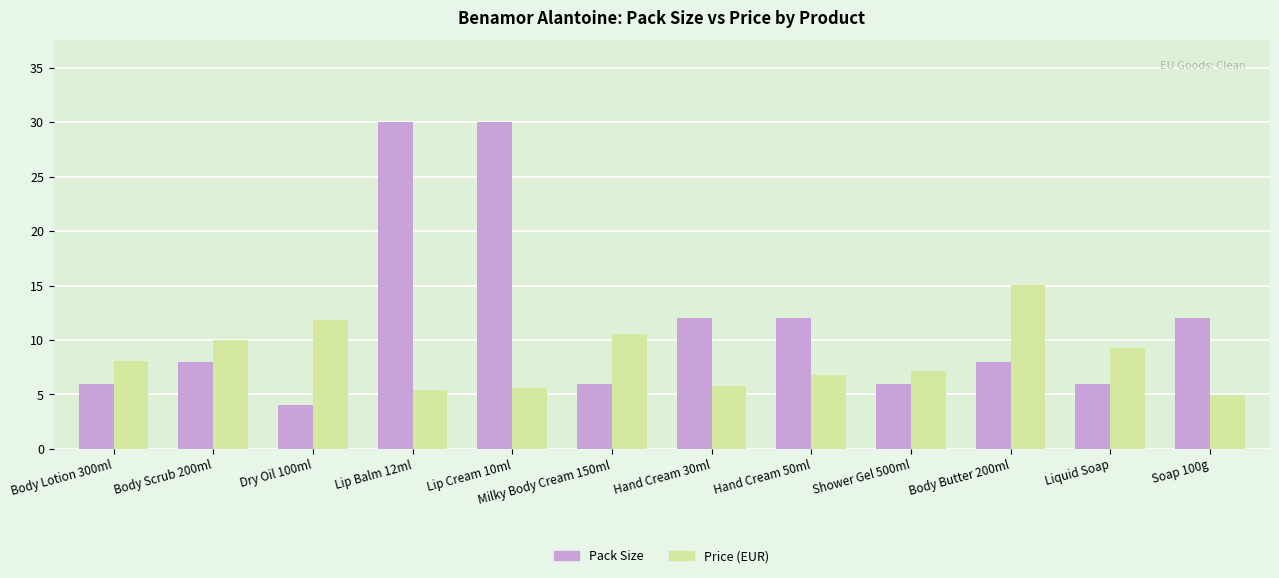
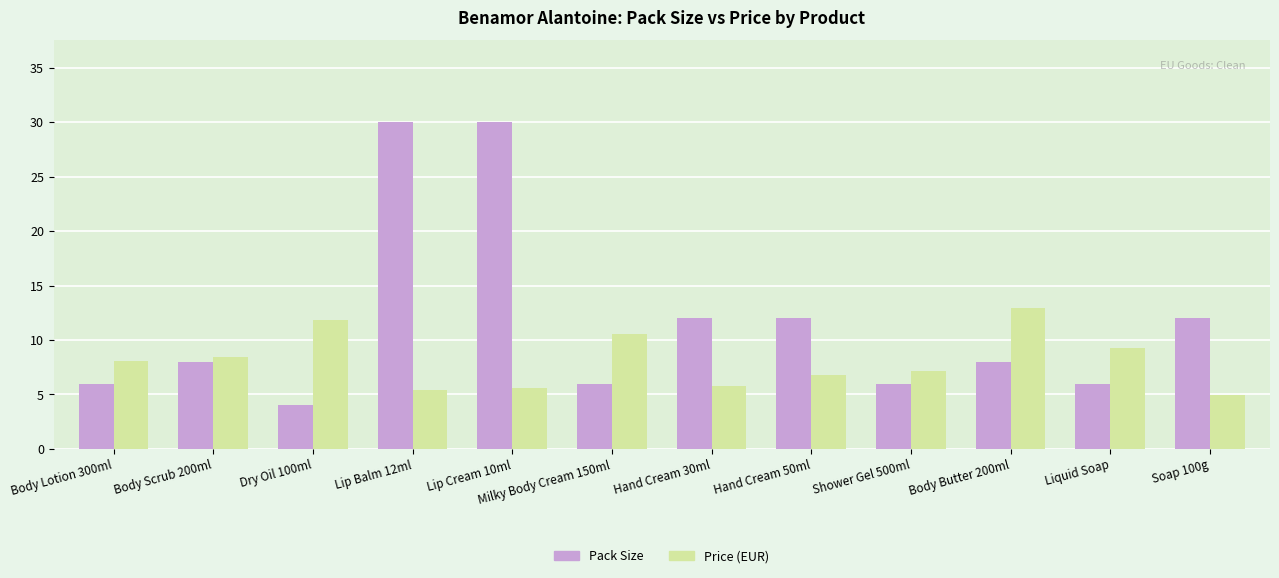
  {
    "Pack Size": {
      "Body Lotion 300ml": 6.0,
      "Body Scrub 200ml": 8.0,
      "Dry Oil 100ml": 4.0,
      "Lip Balm 12ml": 30.0,
      "Lip Cream 10ml": 30.0,
      "Milky Body Cream 150ml": 6.0,
      "Hand Cream 30ml": 12.0,
      "Hand Cream 50ml": 12.0,
      "Shower Gel 500ml": 6.0,
      "Body Butter 200ml": 8.0,
      "Liquid Soap": 6.0,
      "Soap 100g": 12.0
    },
    "Price (EUR)": {
      "Body Lotion 300ml": 8.1,
-     "Body Scrub 200ml": 10.0,
+     "Body Scrub 200ml": 8.4,
      "Dry Oil 100ml": 11.8,
      "Lip Balm 12ml": 5.4,
      "Lip Cream 10ml": 5.6,
      "Milky Body Cream 150ml": 10.6,
      "Hand Cream 30ml": 5.8,
      "Hand Cream 50ml": 6.8,
      "Shower Gel 500ml": 7.2,
-     "Body Butter 200ml": 15.1,
+     "Body Butter 200ml": 12.9,
      "Liquid Soap": 9.2,
      "Soap 100g": 4.9
    }
  }
